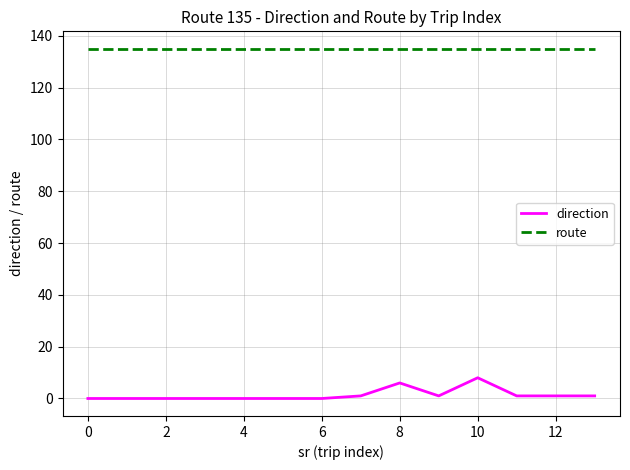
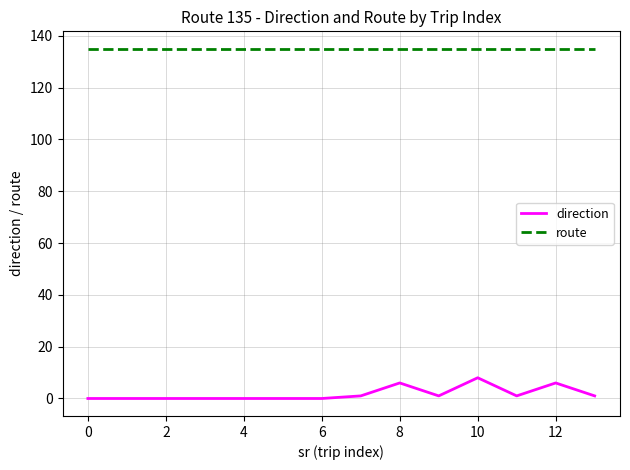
  {
    "direction": {
      "0": 0,
      "2": 0,
      "4": 0,
      "6": 0,
      "8": 6,
      "10": 8,
-     "12": 1
+     "12": 6
    },
    "route": {
      "0": 135,
      "2": 135,
      "4": 135,
      "6": 135,
      "8": 135,
      "10": 135,
      "12": 135
    }
  }
